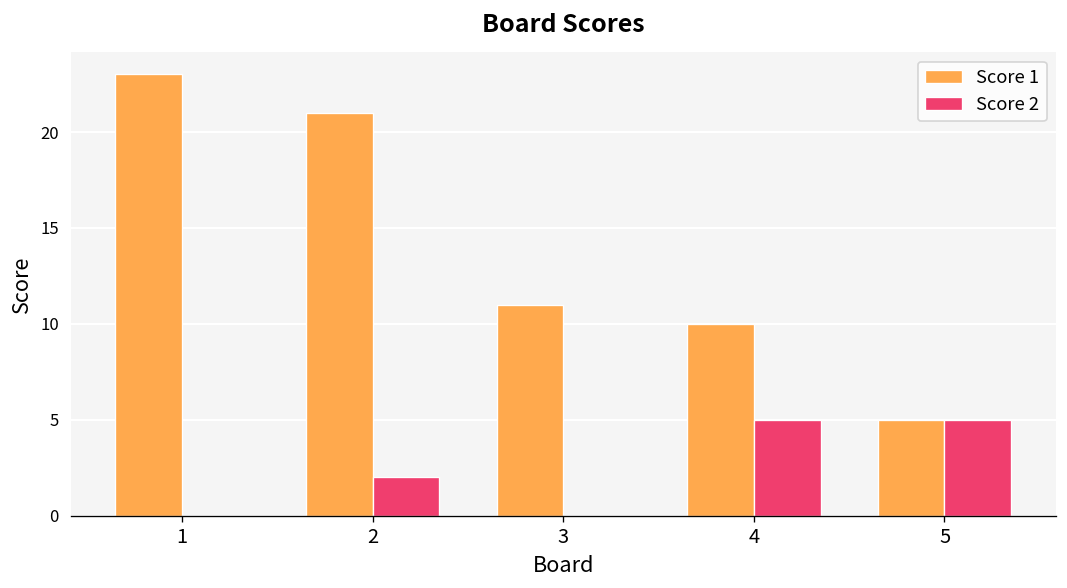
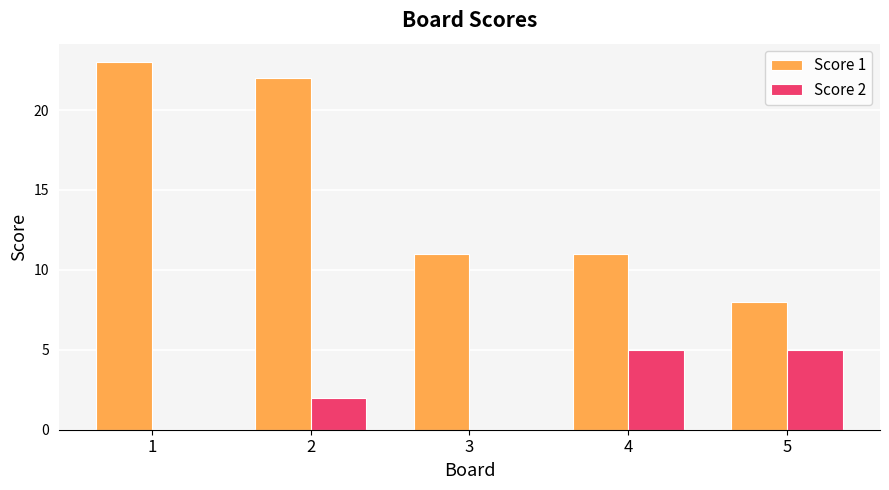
  {
    "Score 1": {
      "1": 23,
-     "2": 21,
+     "2": 22,
      "3": 11,
-     "4": 10,
-     "5": 5
+     "4": 11,
+     "5": 8
    },
    "Score 2": {
      "1": 0,
      "2": 2,
      "3": 0,
      "4": 5,
      "5": 5
    }
  }
